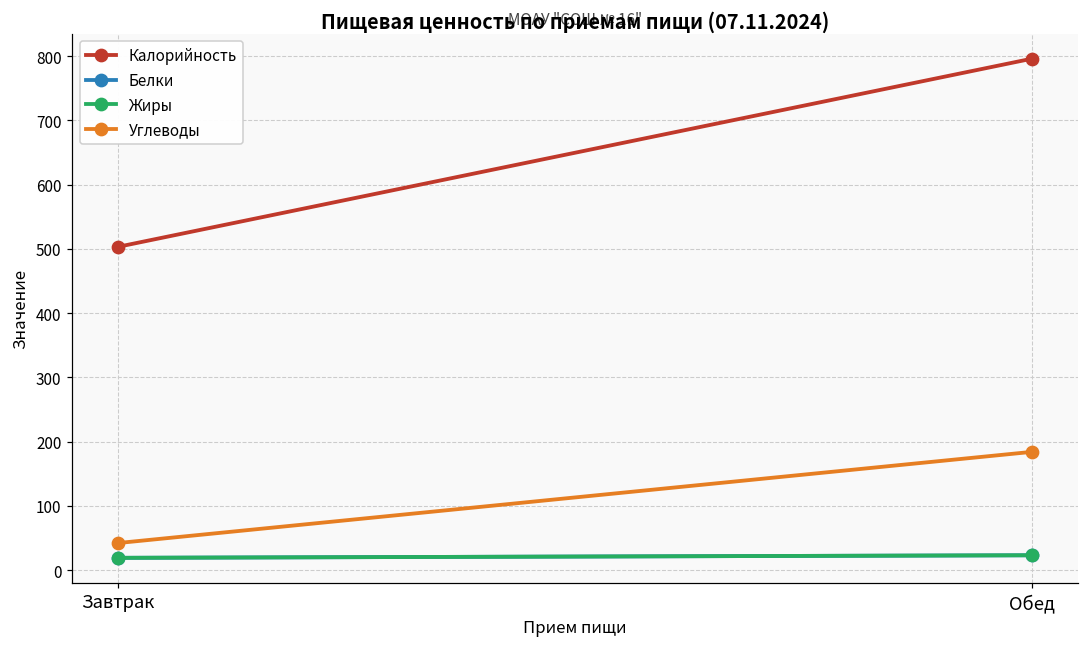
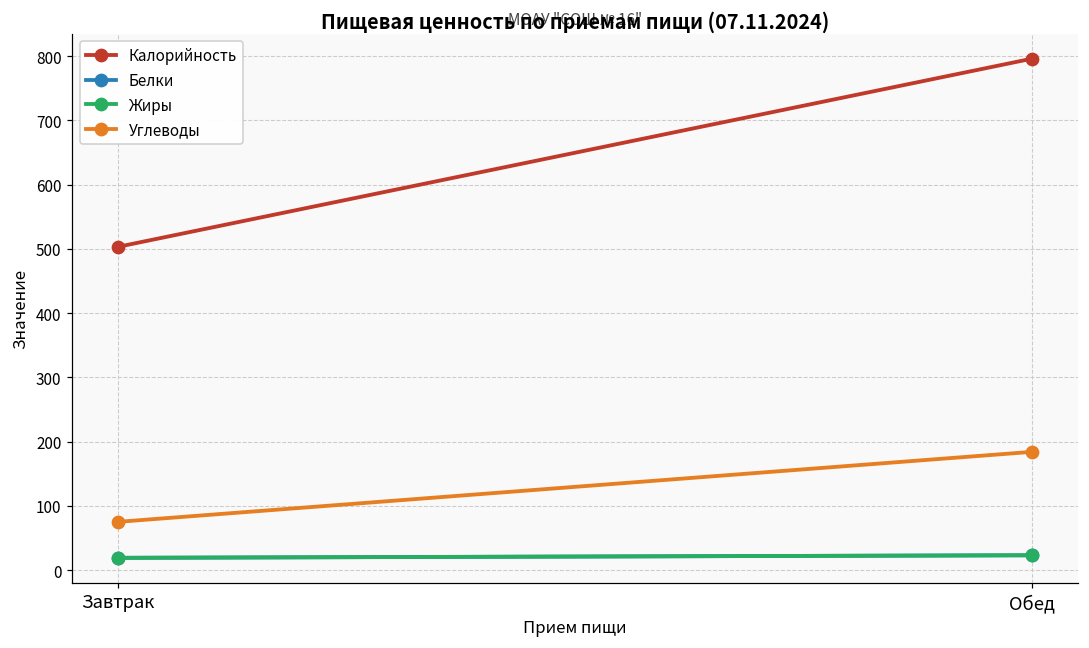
  {
    "Калорийность": {
      "Завтрак": 500,
      "Обед": 800
    },
    "Жиры": {
      "Завтрак": 20,
      "Обед": 20
    },
    "Углеводы": {
-     "Завтрак": 40,
+     "Завтрак": 80,
      "Обед": 180
    }
  }
